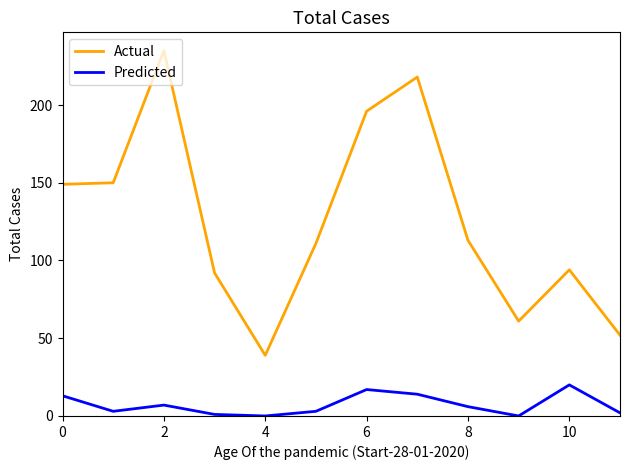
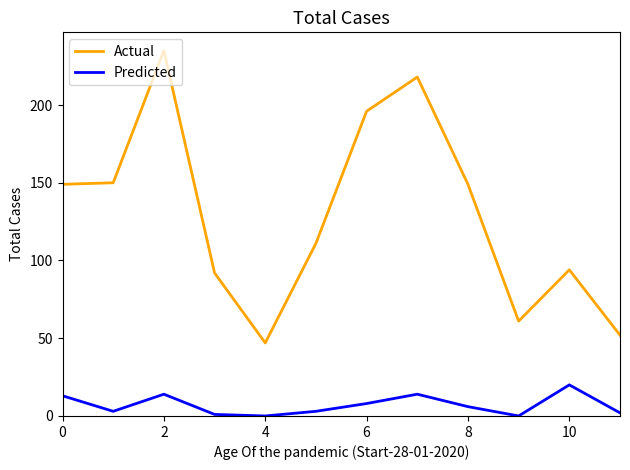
  {
    "Actual": {
      "0": 149,
-     "4": 39,
+     "4": 47,
      "6": 196,
-     "8": 113,
+     "8": 149,
      "10": 94
    },
    "Predicted": {
      "0": 13,
-     "2": 7,
+     "2": 14,
      "4": 0,
-     "6": 17,
+     "6": 8,
      "8": 6,
      "10": 20
    }
  }
